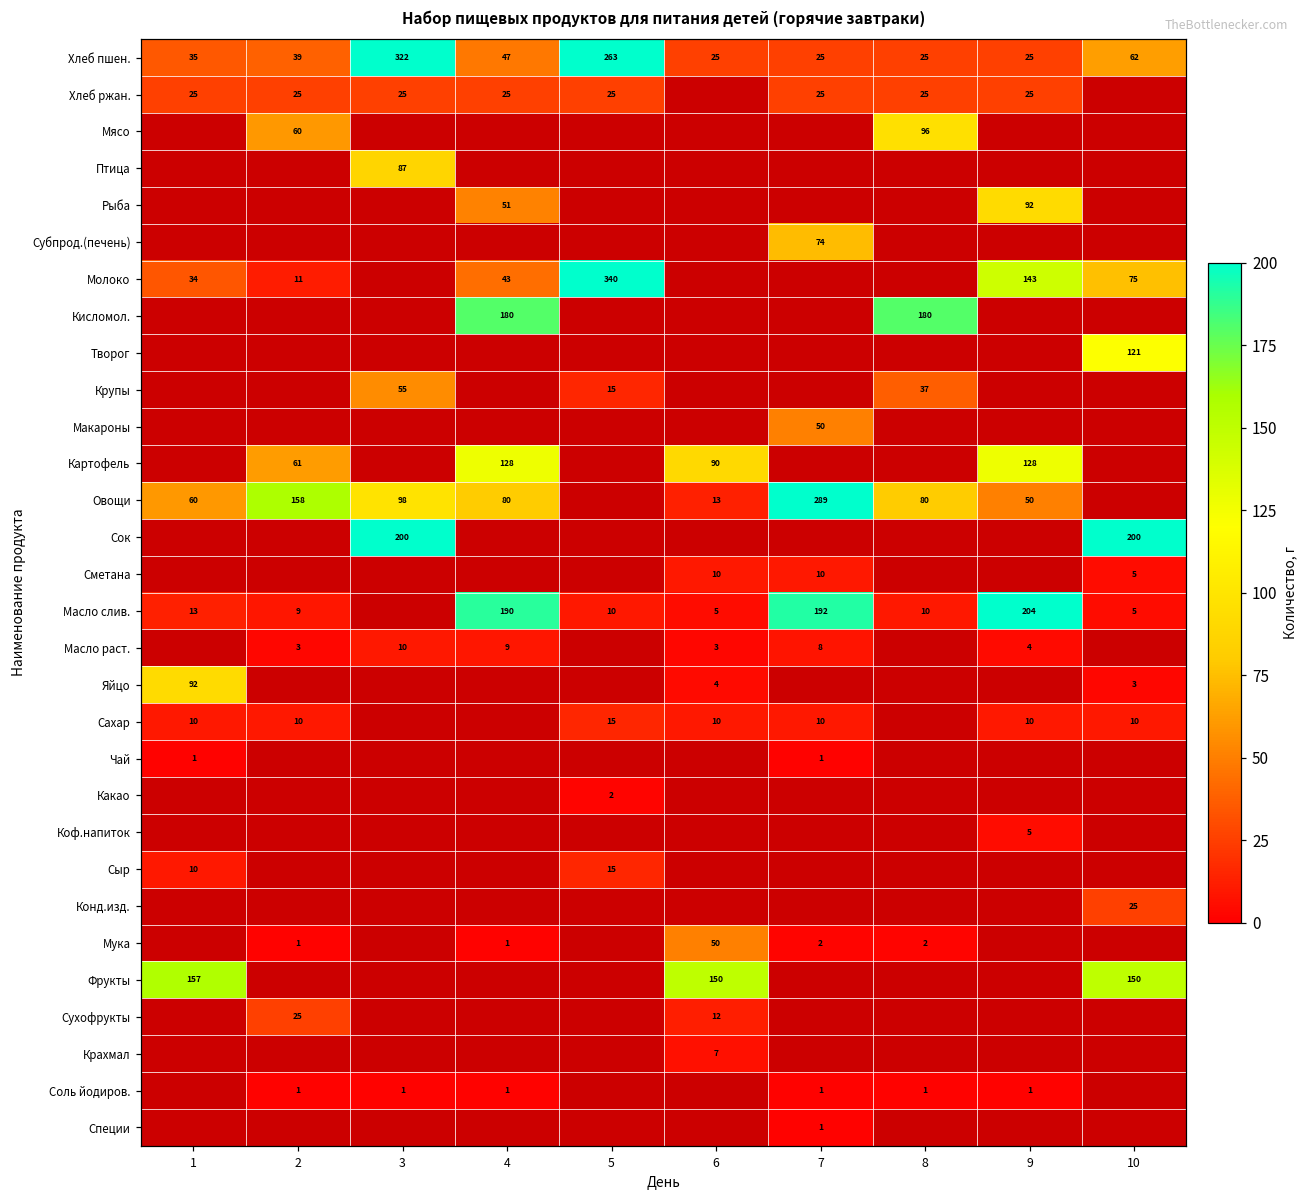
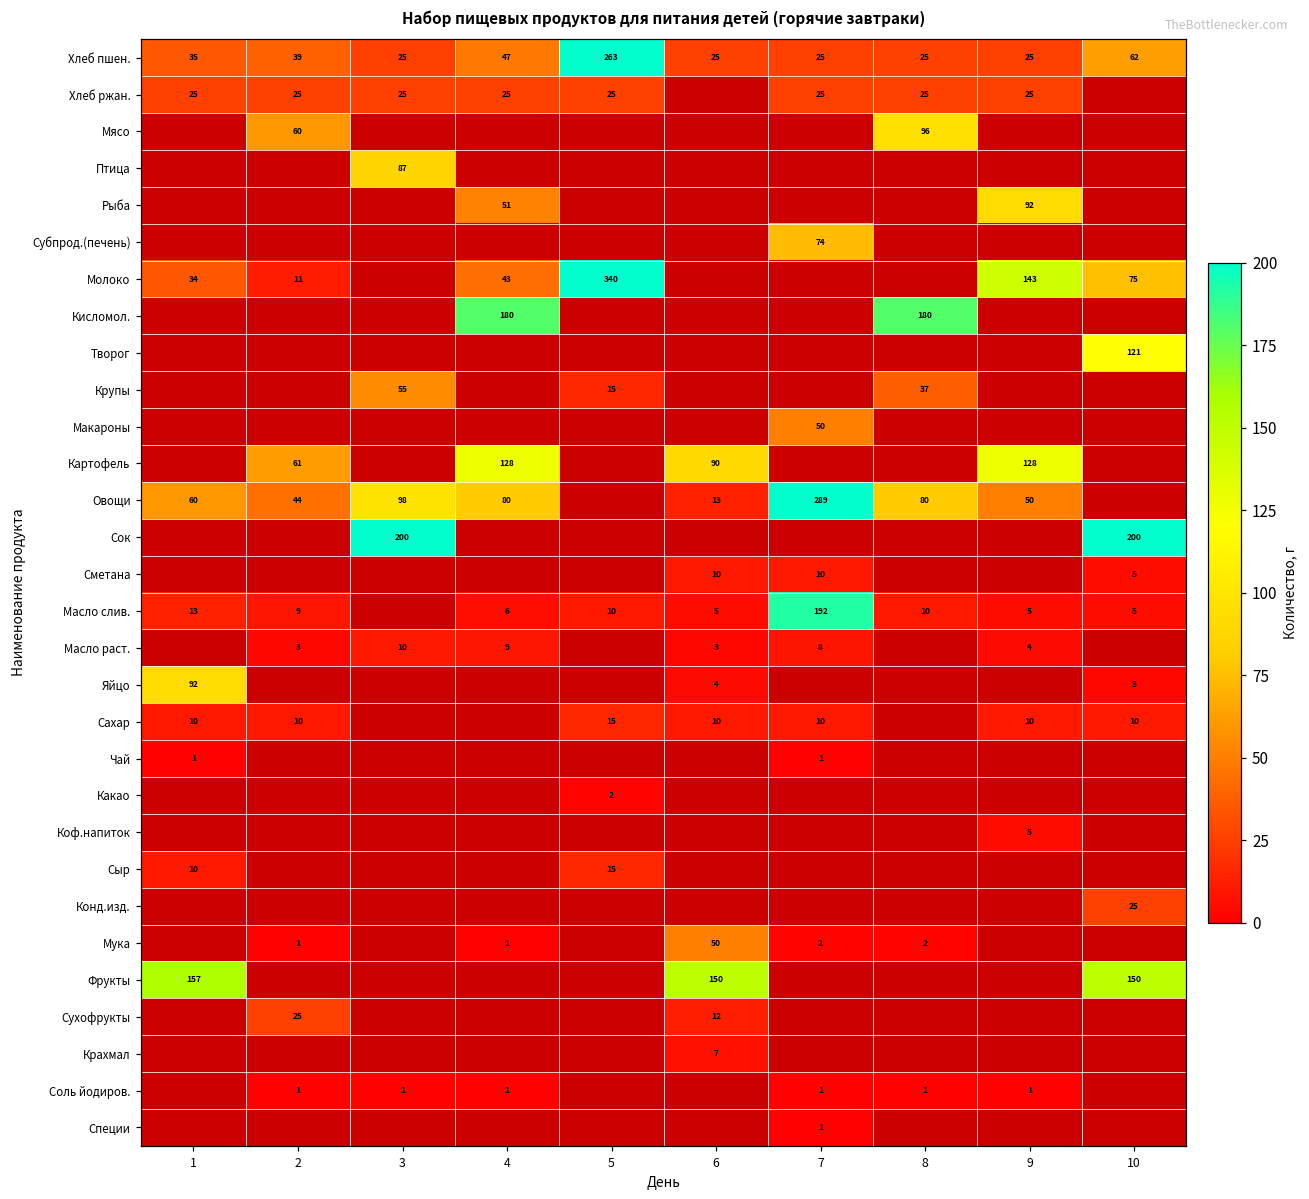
  {
    "Хлеб пшен.": {
      "1": 35,
      "2": 39,
-     "3": 322,
+     "3": 25,
      "4": 47,
      "5": 263,
      "6": 25,
      "7": 25,
      "8": 25,
      "9": 25,
      "10": 62
    },
    "Хлеб ржан.": {
      "1": 25,
      "2": 25,
      "3": 25,
      "4": 25,
      "5": 25,
      "7": 25,
      "8": 25,
      "9": 25
    },
    "Мясо": {
      "2": 60,
      "8": 96
    },
    "Птица": {
      "3": 87
    },
    "Рыба": {
      "4": 51,
      "9": 92
    },
    "Субпрод.(печень)": {
      "7": 74
    },
    "Молоко": {
      "1": 34,
      "2": 11,
      "4": 43,
      "5": 340,
      "9": 143,
      "10": 75
    },
    "Кисломол.": {
      "4": 180,
      "8": 180
    },
    "Творог": {
      "10": 121
    },
    "Крупы": {
      "3": 55,
      "5": 15,
      "8": 37
    },
    "Макароны": {
      "7": 50
    },
    "Картофель": {
      "2": 61,
      "4": 128,
      "6": 90,
      "9": 128
    },
    "Овощи": {
      "1": 60,
-     "2": 158,
+     "2": 44,
      "3": 98,
      "4": 80,
      "6": 13,
      "7": 289,
      "8": 80,
      "9": 50
    },
    "Сок": {
      "3": 200,
      "10": 200
    },
    "Сметана": {
      "6": 10,
      "7": 10,
      "10": 5
    },
    "Масло слив.": {
      "1": 13,
      "2": 9,
-     "4": 190,
+     "4": 6,
      "5": 10,
      "6": 5,
      "7": 192,
      "8": 10,
-     "9": 204,
+     "9": 5,
      "10": 5
    },
    "Масло раст.": {
      "2": 3,
      "3": 10,
      "4": 9,
      "6": 3,
      "7": 8,
      "9": 4
    },
    "Яйцо": {
      "1": 92,
      "6": 4,
      "10": 3
    },
    "Сахар": {
      "1": 10,
      "2": 10,
      "5": 15,
      "6": 10,
      "7": 10,
      "9": 10,
      "10": 10
    },
    "Чай": {
      "1": 1,
      "7": 1
    },
    "Какао": {
      "5": 2
    },
    "Коф.напиток": {
      "9": 5
    },
    "Сыр": {
      "1": 10,
      "5": 15
    },
    "Конд.изд.": {
      "10": 25
    },
    "Мука": {
      "2": 1,
      "4": 1,
      "6": 50,
      "7": 2,
      "8": 2
    },
    "Фрукты": {
      "1": 157,
      "6": 150,
      "10": 150
    },
    "Сухофрукты": {
      "2": 25,
      "6": 12
    },
    "Крахмал": {
      "6": 7
    },
    "Соль йодиров.": {
      "2": 1,
      "3": 1,
      "4": 1,
      "7": 1,
      "8": 1,
      "9": 1
    },
    "Специи": {
      "7": 1
    }
  }
